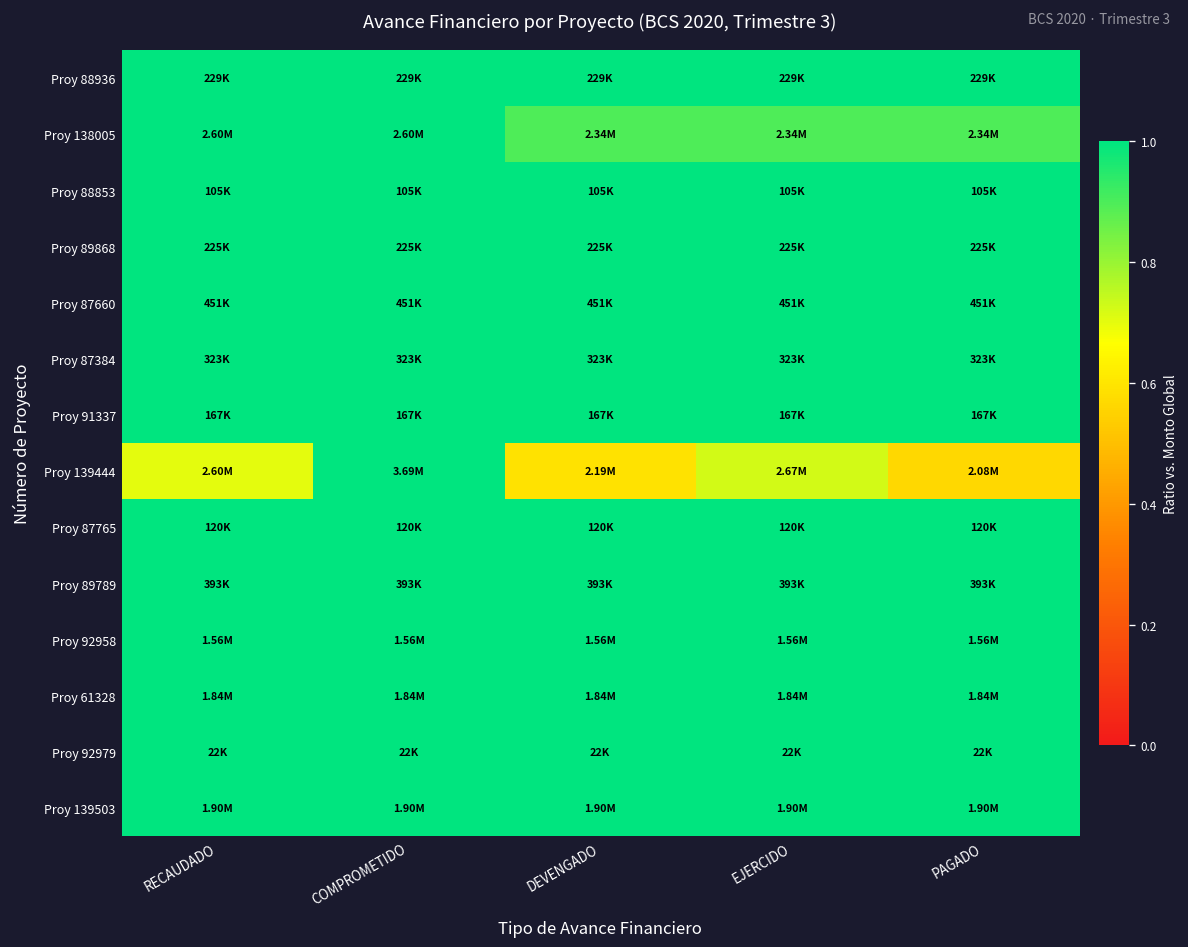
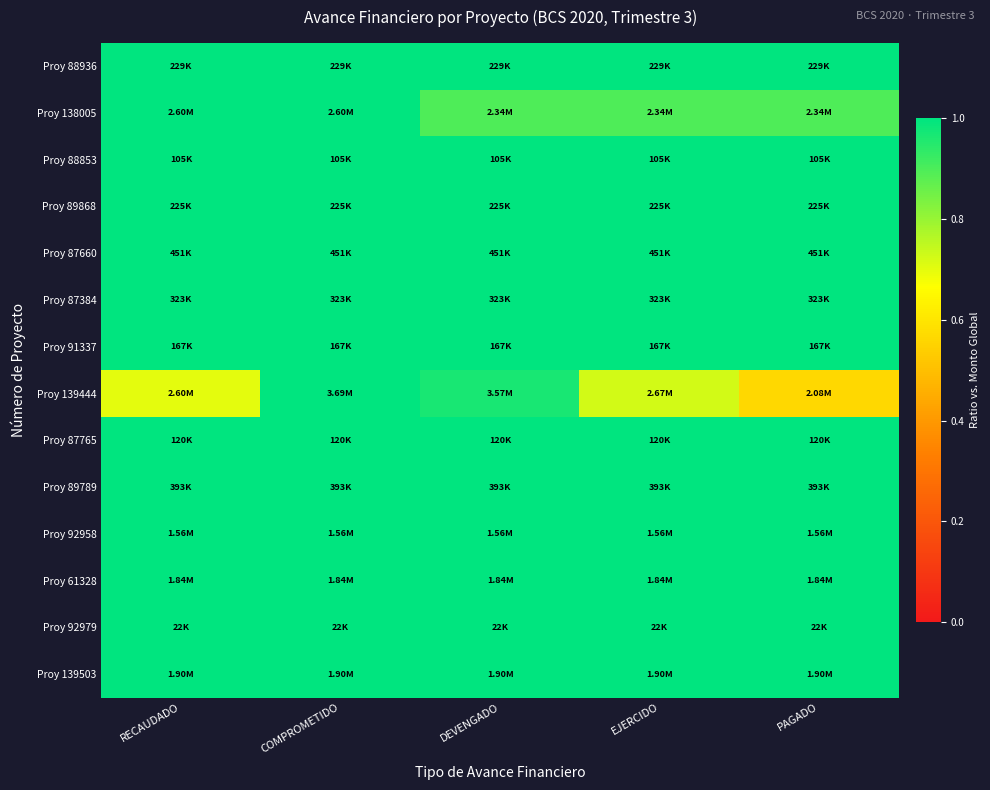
  {
    "Proy 88936": {
      "RECAUDADO": "229K",
      "COMPROMETIDO": "229K",
      "DEVENGADO": "229K",
      "EJERCIDO": "229K",
      "PAGADO": "229K"
    },
    "Proy 138005": {
      "RECAUDADO": "2.60M",
      "COMPROMETIDO": "2.60M",
      "DEVENGADO": "2.34M",
      "EJERCIDO": "2.34M",
      "PAGADO": "2.34M"
    },
    "Proy 88853": {
      "RECAUDADO": "105K",
      "COMPROMETIDO": "105K",
      "DEVENGADO": "105K",
      "EJERCIDO": "105K",
      "PAGADO": "105K"
    },
    "Proy 89868": {
      "RECAUDADO": "225K",
      "COMPROMETIDO": "225K",
      "DEVENGADO": "225K",
      "EJERCIDO": "225K",
      "PAGADO": "225K"
    },
    "Proy 87660": {
      "RECAUDADO": "451K",
      "COMPROMETIDO": "451K",
      "DEVENGADO": "451K",
      "EJERCIDO": "451K",
      "PAGADO": "451K"
    },
    "Proy 87384": {
      "RECAUDADO": "323K",
      "COMPROMETIDO": "323K",
      "DEVENGADO": "323K",
      "EJERCIDO": "323K",
      "PAGADO": "323K"
    },
    "Proy 91337": {
      "RECAUDADO": "167K",
      "COMPROMETIDO": "167K",
      "DEVENGADO": "167K",
      "EJERCIDO": "167K",
      "PAGADO": "167K"
    },
    "Proy 139444": {
      "RECAUDADO": "2.60M",
      "COMPROMETIDO": "3.69M",
-     "DEVENGADO": "2.19M",
+     "DEVENGADO": "3.57M",
      "EJERCIDO": "2.67M",
      "PAGADO": "2.08M"
    },
    "Proy 87765": {
      "RECAUDADO": "120K",
      "COMPROMETIDO": "120K",
      "DEVENGADO": "120K",
      "EJERCIDO": "120K",
      "PAGADO": "120K"
    },
    "Proy 89789": {
      "RECAUDADO": "393K",
      "COMPROMETIDO": "393K",
      "DEVENGADO": "393K",
      "EJERCIDO": "393K",
      "PAGADO": "393K"
    },
    "Proy 92958": {
      "RECAUDADO": "1.56M",
      "COMPROMETIDO": "1.56M",
      "DEVENGADO": "1.56M",
      "EJERCIDO": "1.56M",
      "PAGADO": "1.56M"
    },
    "Proy 61328": {
      "RECAUDADO": "1.84M",
      "COMPROMETIDO": "1.84M",
      "DEVENGADO": "1.84M",
      "EJERCIDO": "1.84M",
      "PAGADO": "1.84M"
    },
    "Proy 92979": {
      "RECAUDADO": "22K",
      "COMPROMETIDO": "22K",
      "DEVENGADO": "22K",
      "EJERCIDO": "22K",
      "PAGADO": "22K"
    },
    "Proy 139503": {
      "RECAUDADO": "1.90M",
      "COMPROMETIDO": "1.90M",
      "DEVENGADO": "1.90M",
      "EJERCIDO": "1.90M",
      "PAGADO": "1.90M"
    }
  }
